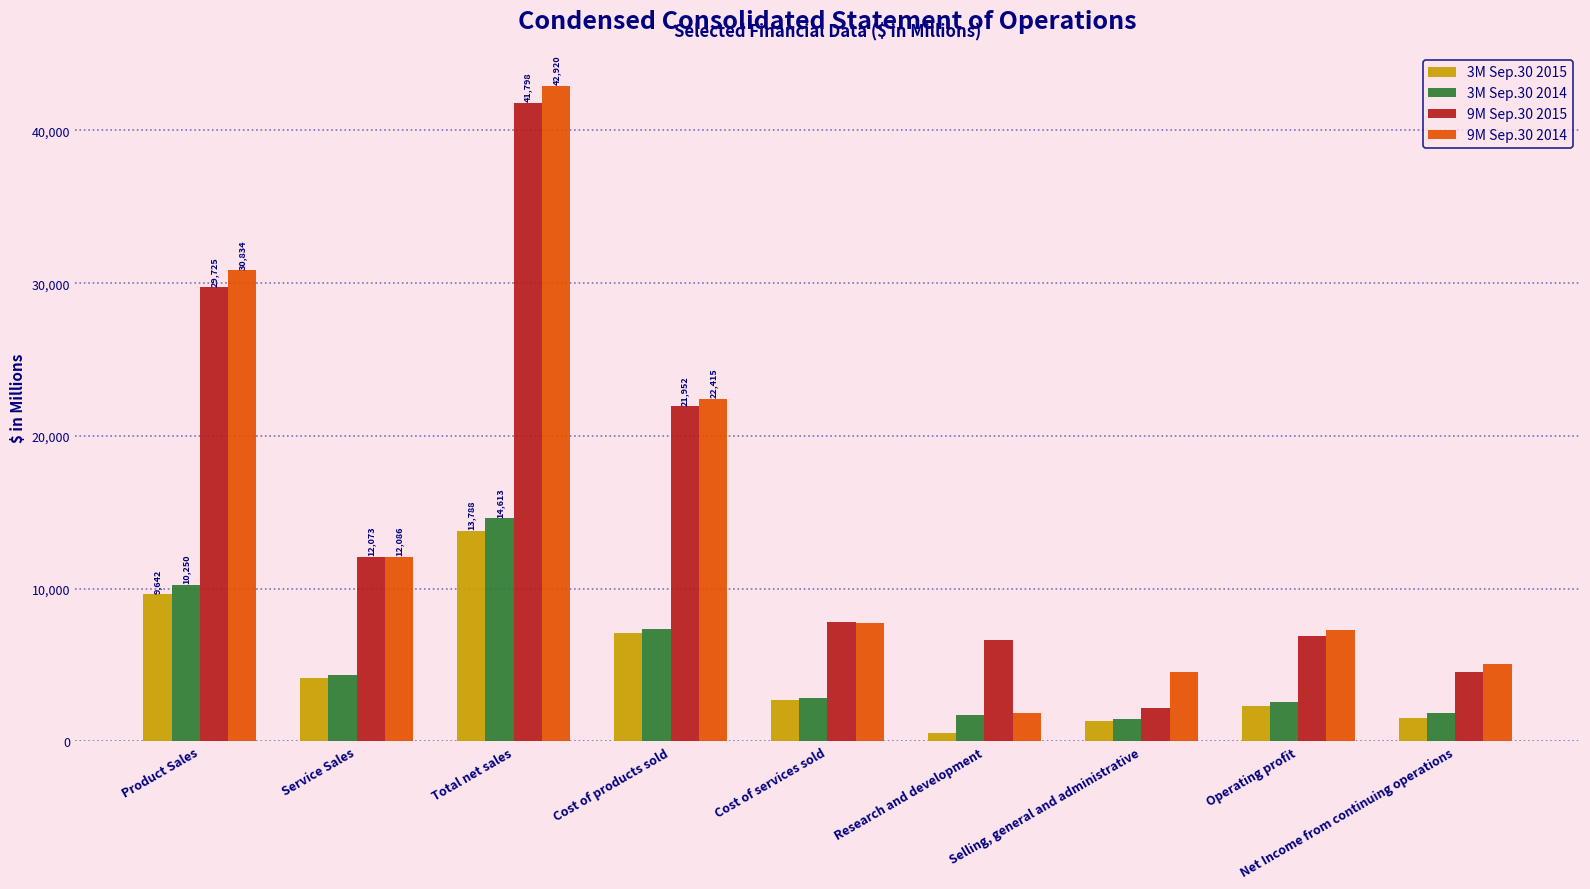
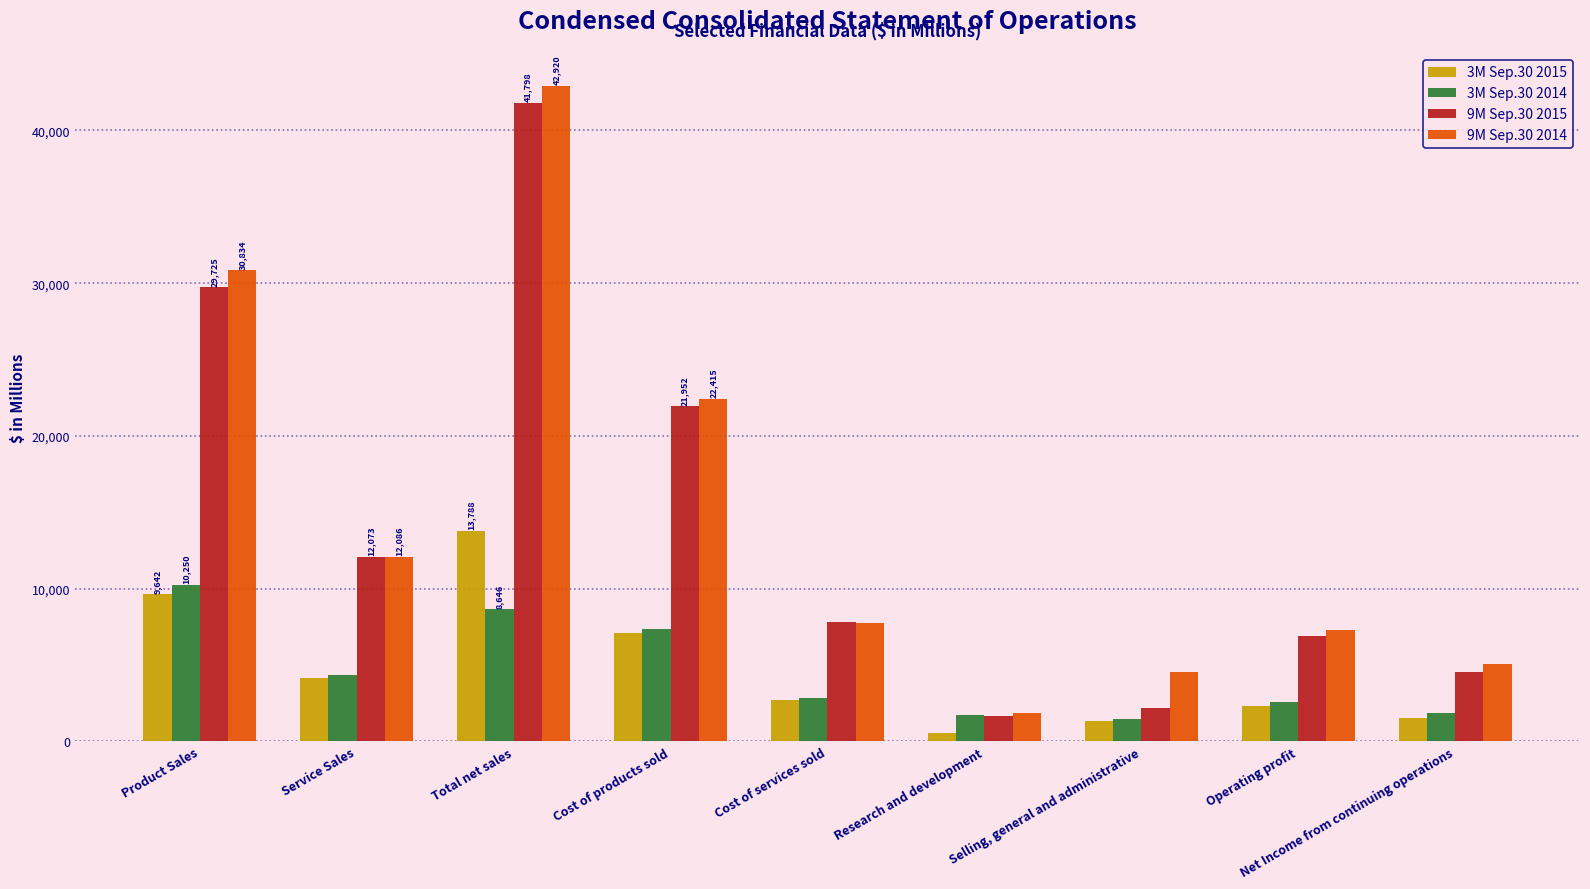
  {
    "3M Sep.30 2015": {
      "Product Sales": "9,642",
      "Total net sales": "13,788"
    },
    "3M Sep.30 2014": {
      "Product Sales": "10,250",
-     "Total net sales": "14,613"
+     "Total net sales": "8,646"
    },
    "9M Sep.30 2015": {
      "Cost of services sold": "7,800",
-     "Research and development": "6,700",
+     "Research and development": "1,700",
      "Selling, general and administrative": "2,200",
      "Operating profit": "6,900",
      "Net Income from continuing operations": "4,500"
    },
    "9M Sep.30 2014": {
      "Product Sales": "30,834",
      "Service Sales": "12,086",
      "Total net sales": "42,920",
      "Cost of products sold": "22,415"
    }
  }
